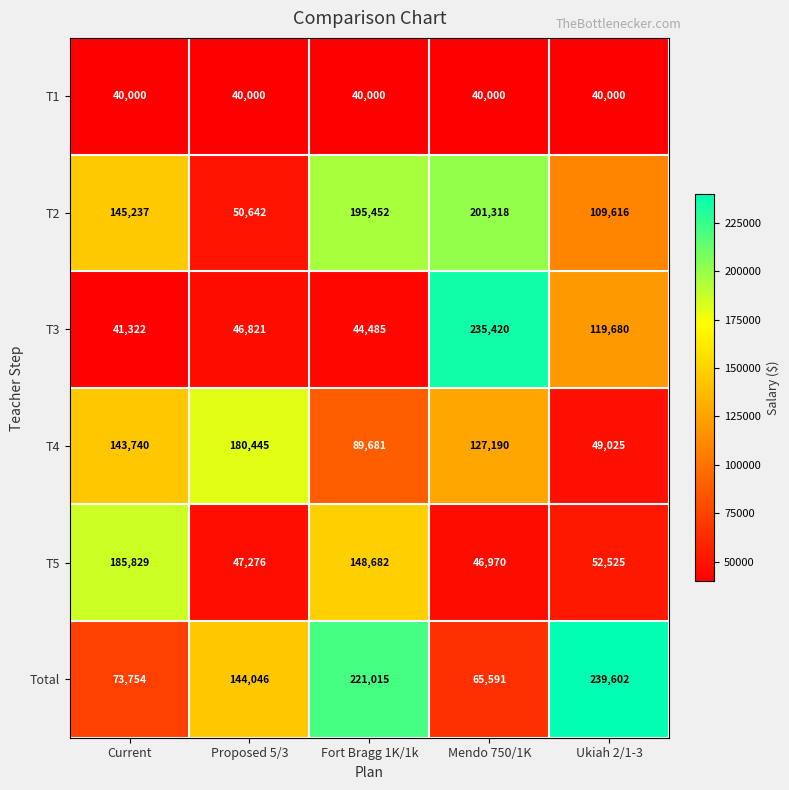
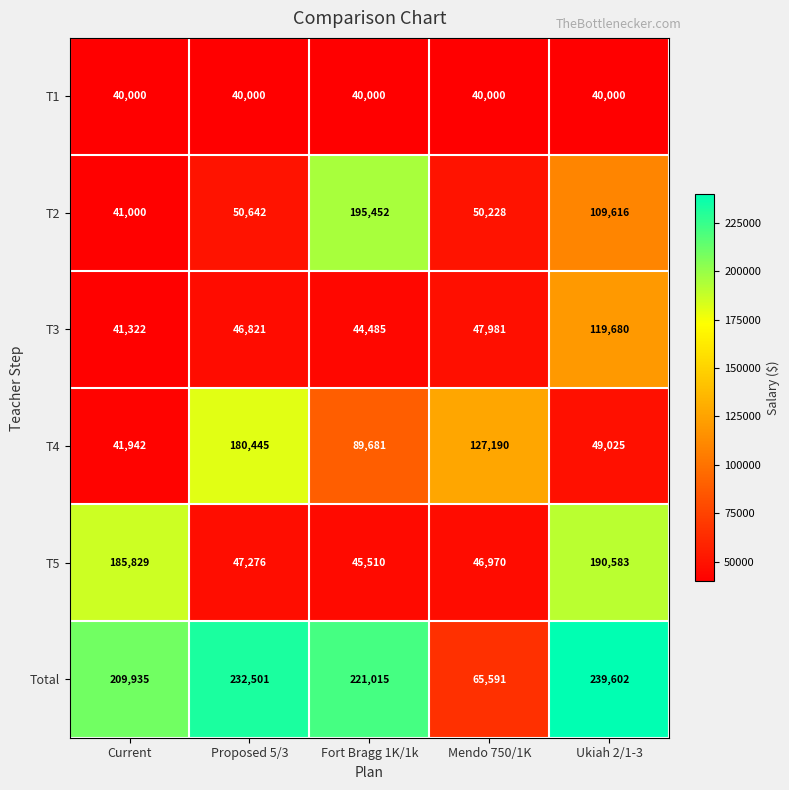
  {
    "T1": {
      "Current": "40,000",
      "Proposed 5/3": "40,000",
      "Fort Bragg 1K/1k": "40,000",
      "Mendo 750/1K": "40,000",
      "Ukiah 2/1-3": "40,000"
    },
    "T2": {
-     "Current": "145,237",
+     "Current": "41,000",
      "Proposed 5/3": "50,642",
      "Fort Bragg 1K/1k": "195,452",
-     "Mendo 750/1K": "201,318",
+     "Mendo 750/1K": "50,228",
      "Ukiah 2/1-3": "109,616"
    },
    "T3": {
      "Current": "41,322",
      "Proposed 5/3": "46,821",
      "Fort Bragg 1K/1k": "44,485",
-     "Mendo 750/1K": "235,420",
+     "Mendo 750/1K": "47,981",
      "Ukiah 2/1-3": "119,680"
    },
    "T4": {
-     "Current": "143,740",
+     "Current": "41,942",
      "Proposed 5/3": "180,445",
      "Fort Bragg 1K/1k": "89,681",
      "Mendo 750/1K": "127,190",
      "Ukiah 2/1-3": "49,025"
    },
    "T5": {
      "Current": "185,829",
      "Proposed 5/3": "47,276",
-     "Fort Bragg 1K/1k": "148,682",
+     "Fort Bragg 1K/1k": "45,510",
      "Mendo 750/1K": "46,970",
-     "Ukiah 2/1-3": "52,525"
+     "Ukiah 2/1-3": "190,583"
    },
    "Total": {
-     "Current": "73,754",
-     "Proposed 5/3": "144,046",
+     "Current": "209,935",
+     "Proposed 5/3": "232,501",
      "Fort Bragg 1K/1k": "221,015",
      "Mendo 750/1K": "65,591",
      "Ukiah 2/1-3": "239,602"
    }
  }
